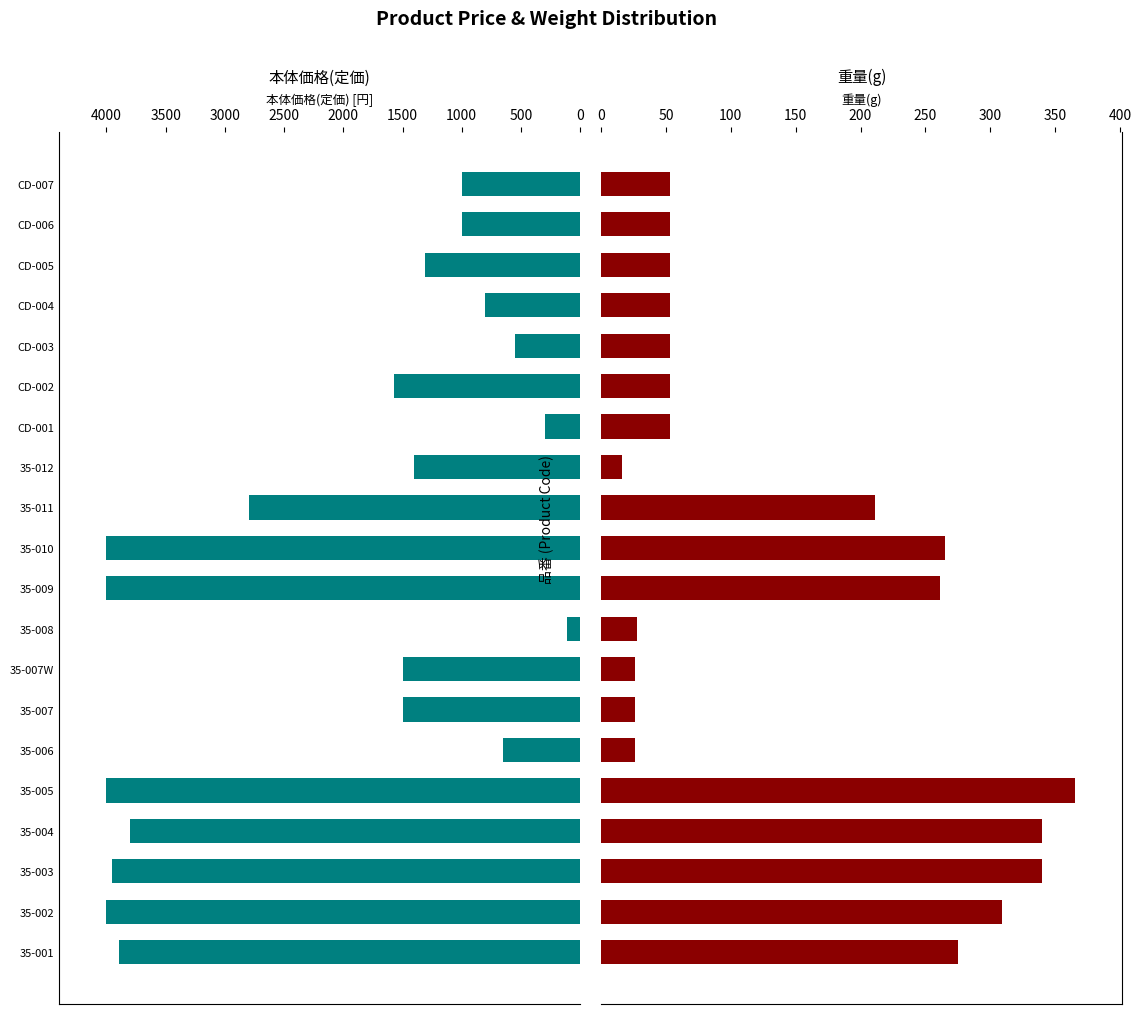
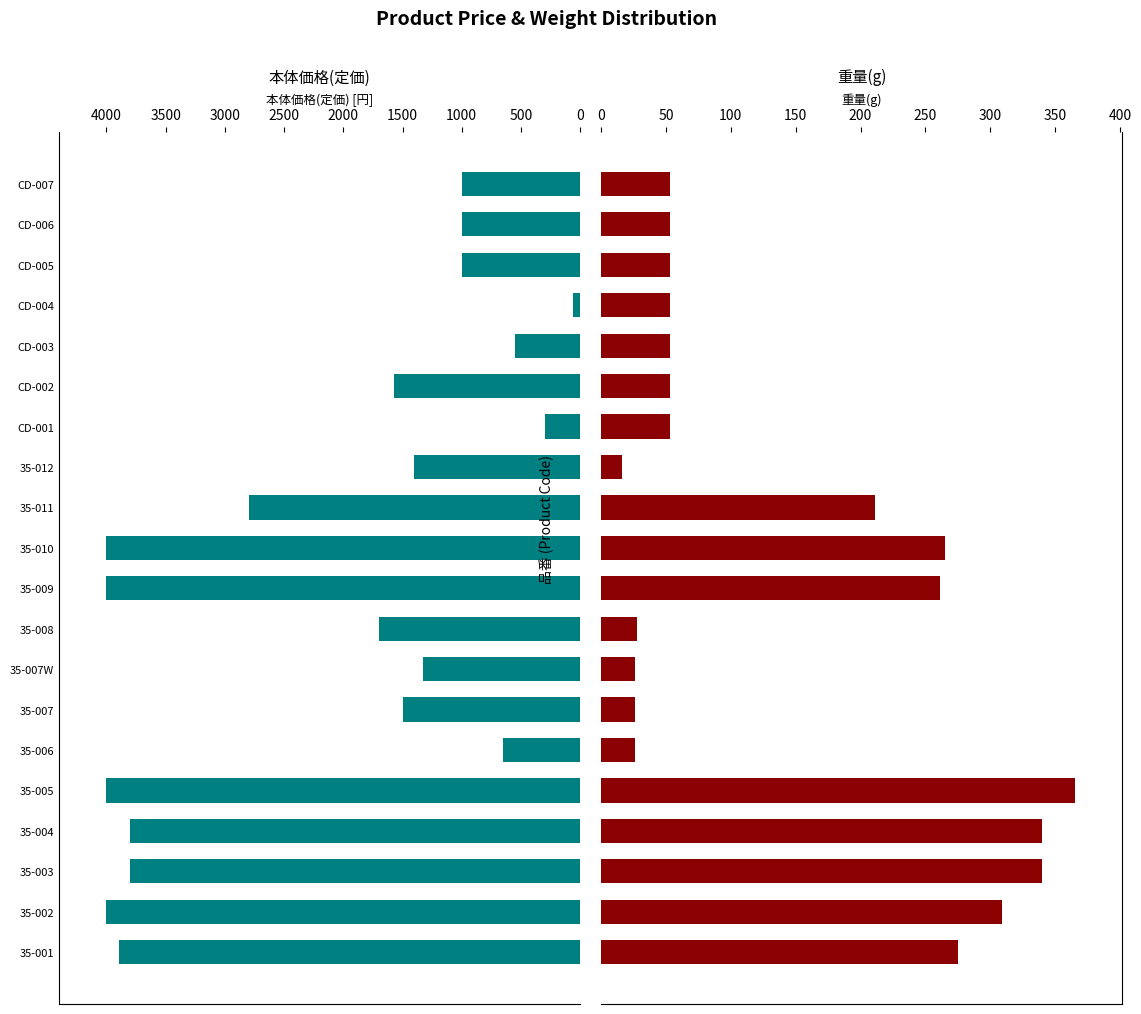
  {
    "本体価格(定価)": {
      "CD-007": 1000,
      "CD-006": 1000,
-     "CD-005": 1310,
-     "CD-004": 800,
+     "CD-005": 1000,
+     "CD-004": 60,
      "CD-003": 550,
      "CD-002": 1580,
      "CD-001": 300,
      "35-012": 1400,
      "35-011": 2800,
      "35-010": 4000,
      "35-009": 4000,
-     "35-008": 110,
-     "35-007W": 1500,
+     "35-008": 1700,
+     "35-007W": 1330,
      "35-007": 1500,
      "35-006": 650,
      "35-005": 4000,
      "35-004": 3800,
-     "35-003": 3960,
+     "35-003": 3800,
      "35-002": 4000,
      "35-001": 3890
    }
  }
